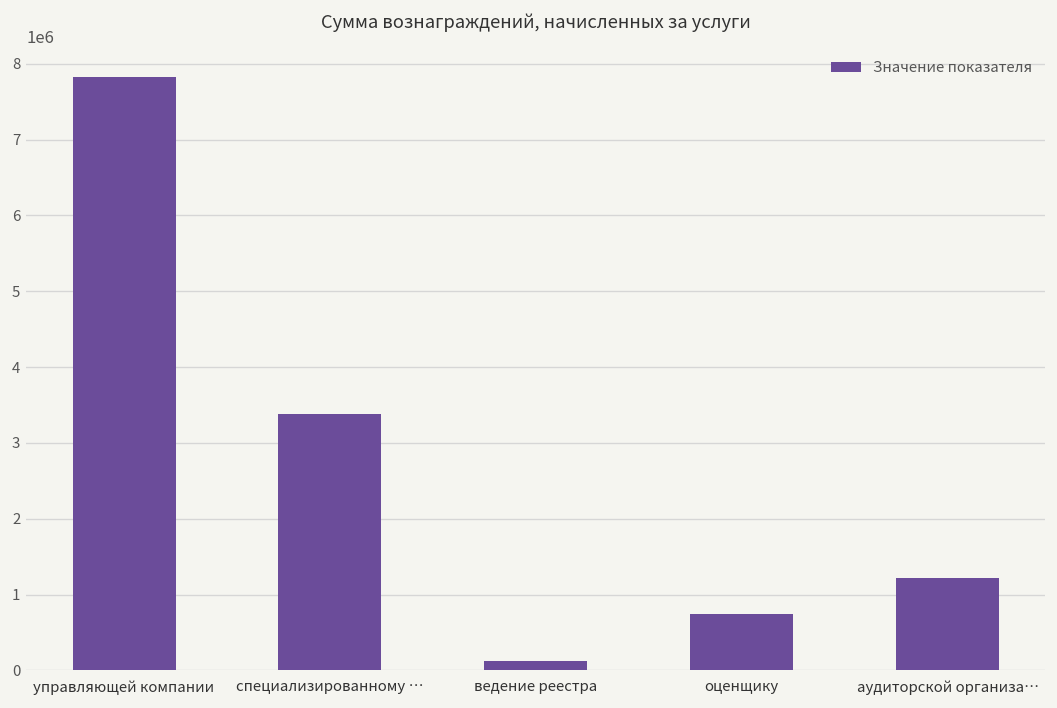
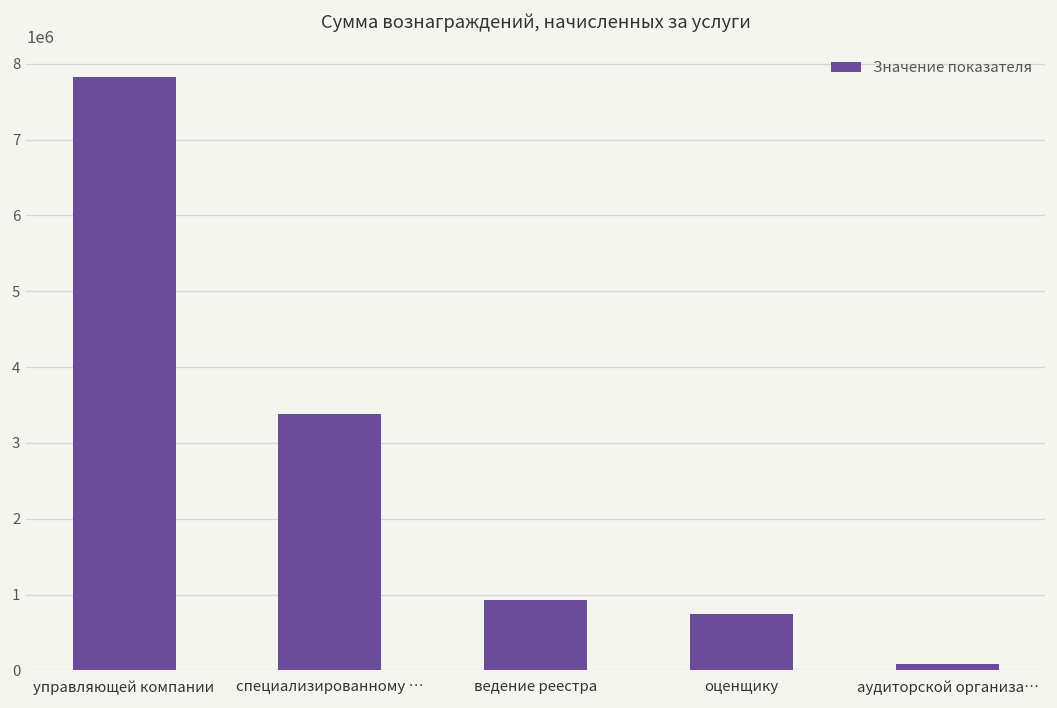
  {
    "управляющей компании": 7800000,
    "специализированному …": 3400000,
-   "ведение реестра": 100000,
+   "ведение реестра": 900000,
    "оценщику": 700000,
-   "аудиторской организа…": 1200000
+   "аудиторской организа…": 100000
  }
